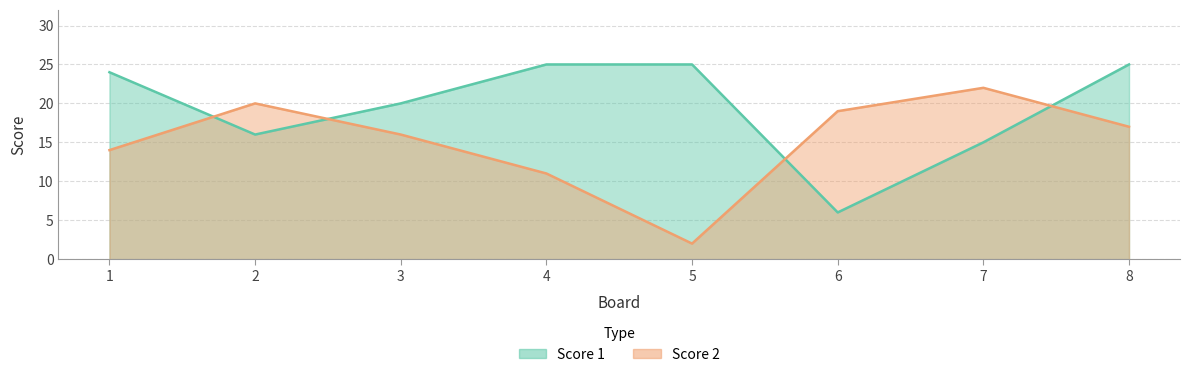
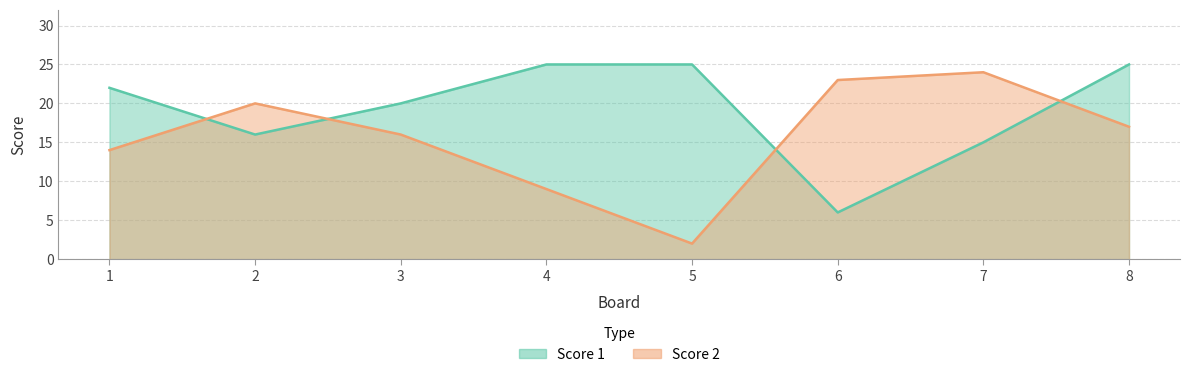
  {
    "Score 1": {
-     "1": 24,
+     "1": 22,
      "2": 16,
      "3": 20,
      "4": 25,
      "5": 25,
      "6": 6,
      "7": 15,
      "8": 25
    },
    "Score 2": {
      "1": 14,
      "2": 20,
      "3": 16,
-     "4": 11,
+     "4": 9,
      "5": 2,
-     "6": 19,
-     "7": 22,
+     "6": 23,
+     "7": 24,
      "8": 17
    }
  }
